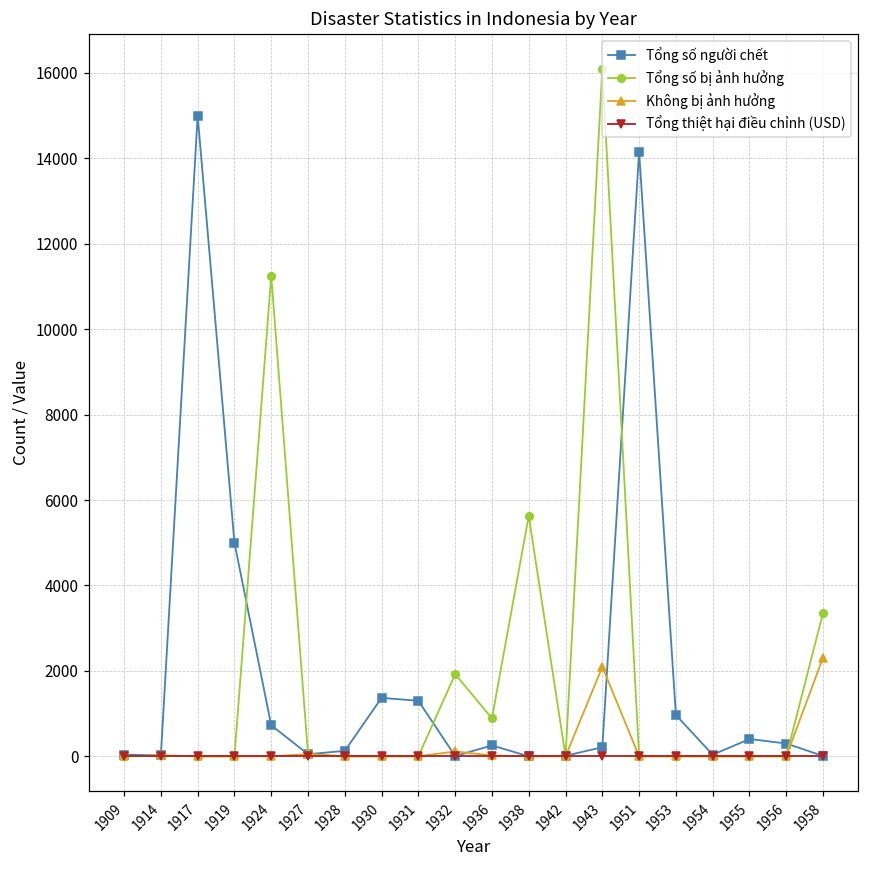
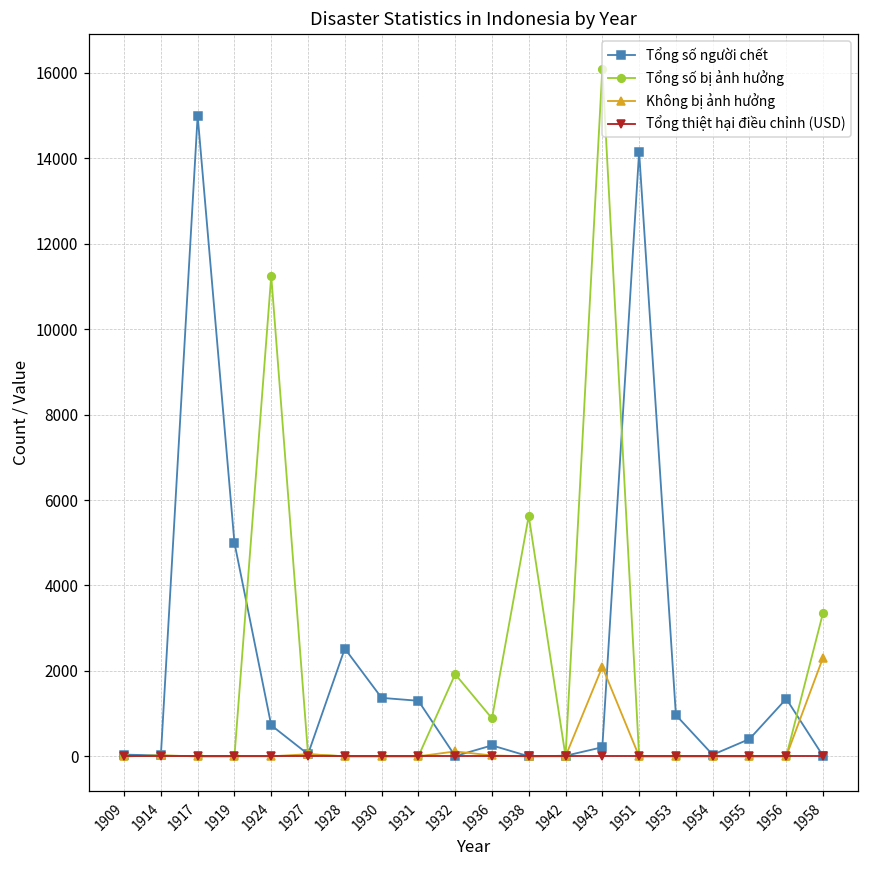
  {
    "Tổng số người chết": {
      "1917": 15000,
      "1919": 5000,
      "1924": 700,
-     "1928": 100,
+     "1928": 2500,
      "1930": 1400,
      "1931": 1300,
      "1936": 300,
      "1943": 200,
      "1951": 14200,
      "1953": 1000,
      "1955": 400,
-     "1956": 300
+     "1956": 1300
    },
    "Tổng số bị ảnh hưởng": {
      "1924": 11300,
      "1932": 1900,
      "1936": 900,
      "1938": 5600,
      "1943": 16100,
      "1958": 3400
    },
    "Không bị ảnh hưởng": {
      "1932": 100,
      "1943": 2100,
      "1958": 2300
    },
    "Tổng thiệt hại điều chỉnh (USD)": {
      "1943": 0
    }
  }
